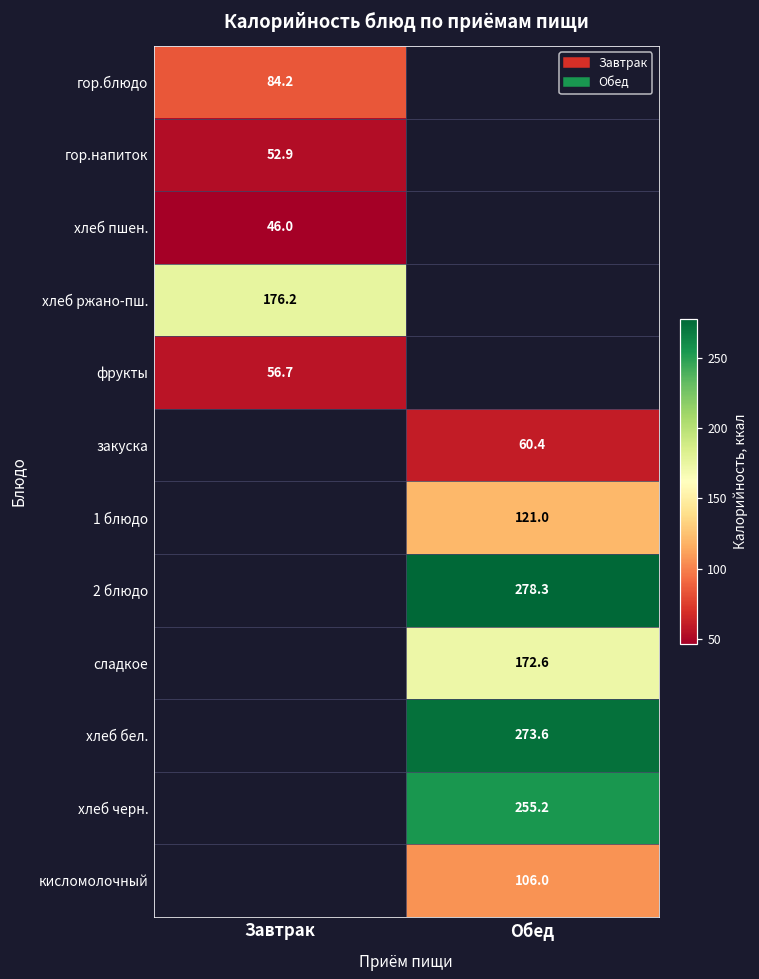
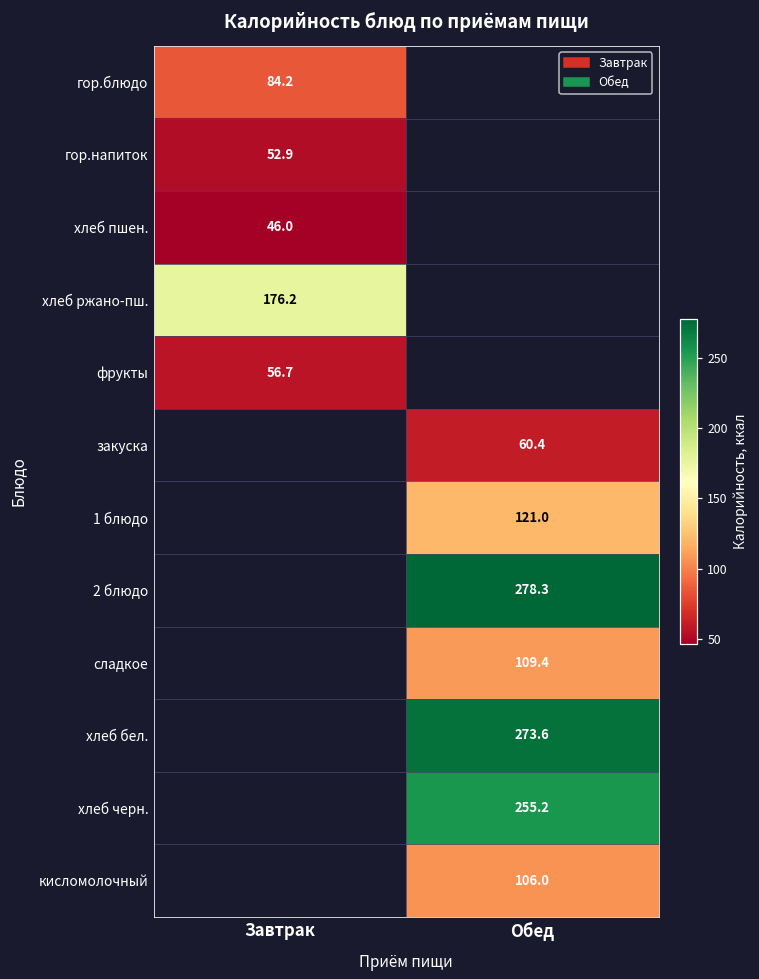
  {
    "гор.блюдо": {
      "Завтрак": 84.2
    },
    "гор.напиток": {
      "Завтрак": 52.9
    },
    "хлеб пшен.": {
      "Завтрак": 46.0
    },
    "хлеб ржано-пш.": {
      "Завтрак": 176.2
    },
    "фрукты": {
      "Завтрак": 56.7
    },
    "закуска": {
      "Обед": 60.4
    },
    "1 блюдо": {
      "Обед": 121.0
    },
    "2 блюдо": {
      "Обед": 278.3
    },
    "сладкое": {
-     "Обед": 172.6
+     "Обед": 109.4
    },
    "хлеб бел.": {
      "Обед": 273.6
    },
    "хлеб черн.": {
      "Обед": 255.2
    },
    "кисломолочный": {
      "Обед": 106.0
    }
  }
